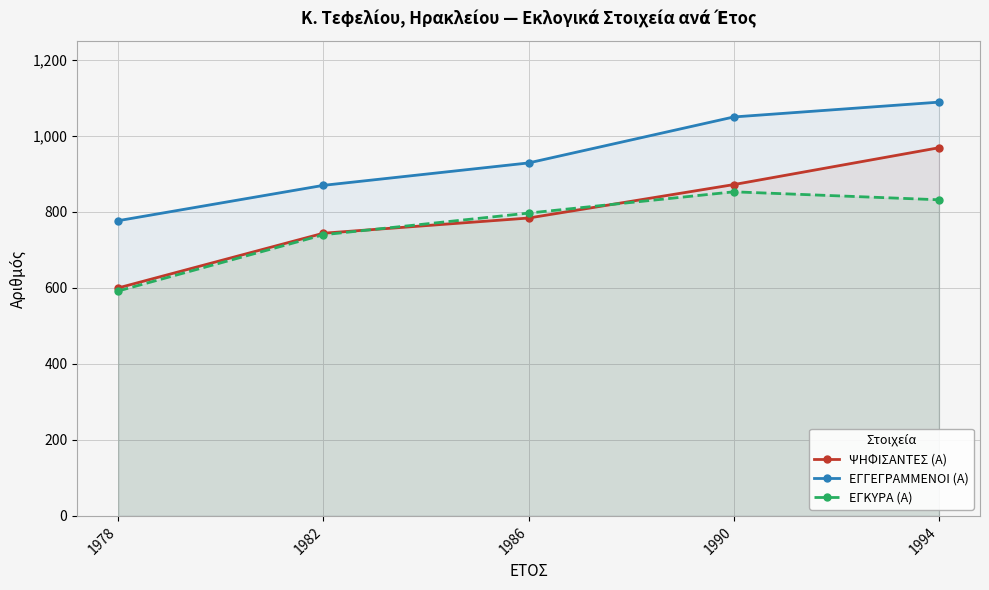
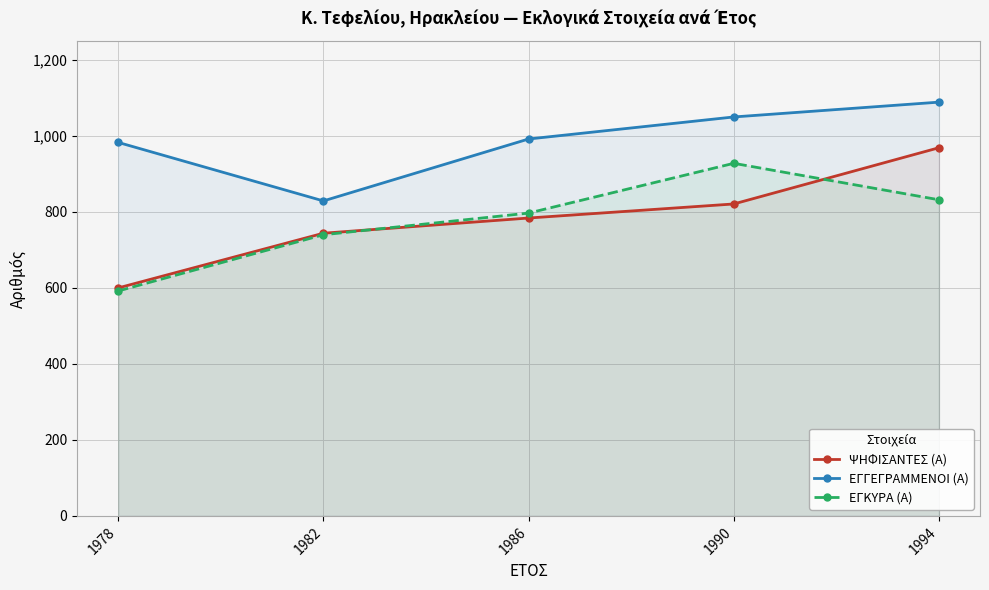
  {
    "ΨΗΦΙΣΑΝΤΕΣ (Α)": {
      "1978": "600",
      "1986": "780",
-     "1990": "870",
+     "1990": "820",
      "1994": "970"
    },
    "ΕΓΓΕΓΡΑΜΜΕΝΟΙ (Α)": {
-     "1978": "780",
-     "1982": "870",
-     "1986": "930",
+     "1978": "980",
+     "1982": "830",
+     "1986": "990",
      "1990": "1,050",
      "1994": "1,090"
    },
    "ΕΓΚΥΡΑ (Α)": {
      "1978": "590",
      "1986": "800",
-     "1990": "850",
+     "1990": "930",
      "1994": "830"
    }
  }
